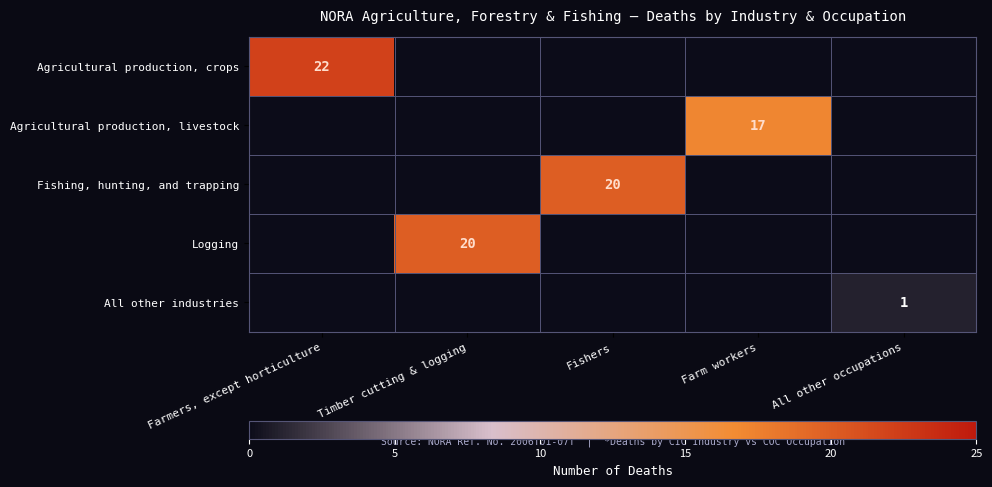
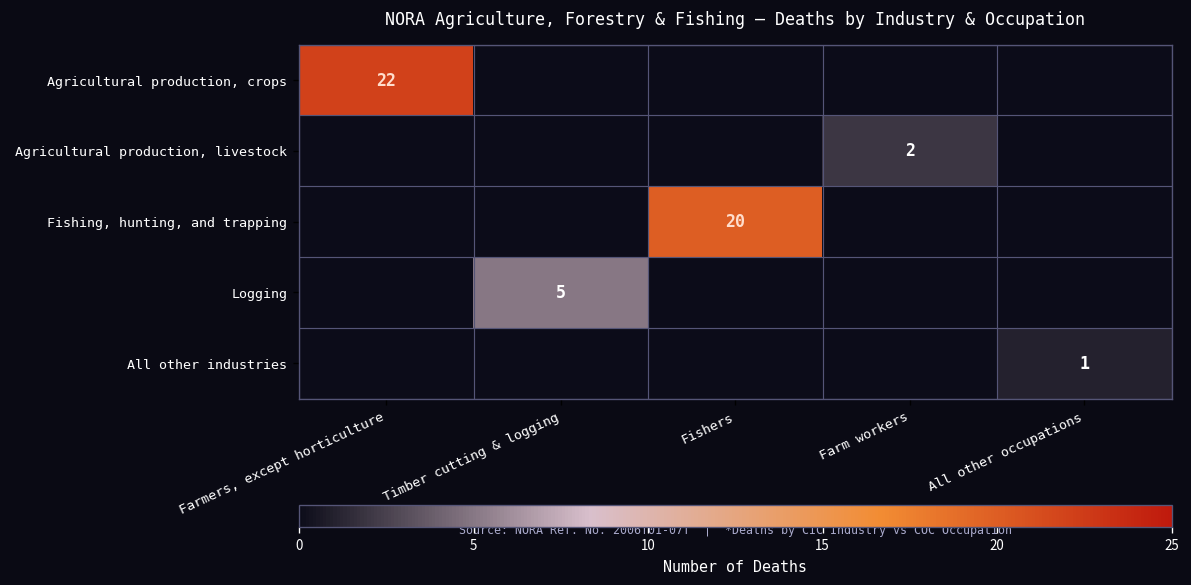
  {
    "Agricultural production, crops": {
      "Farmers, except horticulture": 22
    },
    "Agricultural production, livestock": {
-     "Farm workers": 17
+     "Farm workers": 2
    },
    "Fishing, hunting, and trapping": {
      "Fishers": 20
    },
    "Logging": {
-     "Timber cutting & logging": 20
+     "Timber cutting & logging": 5
    },
    "All other industries": {
      "All other occupations": 1
    }
  }
